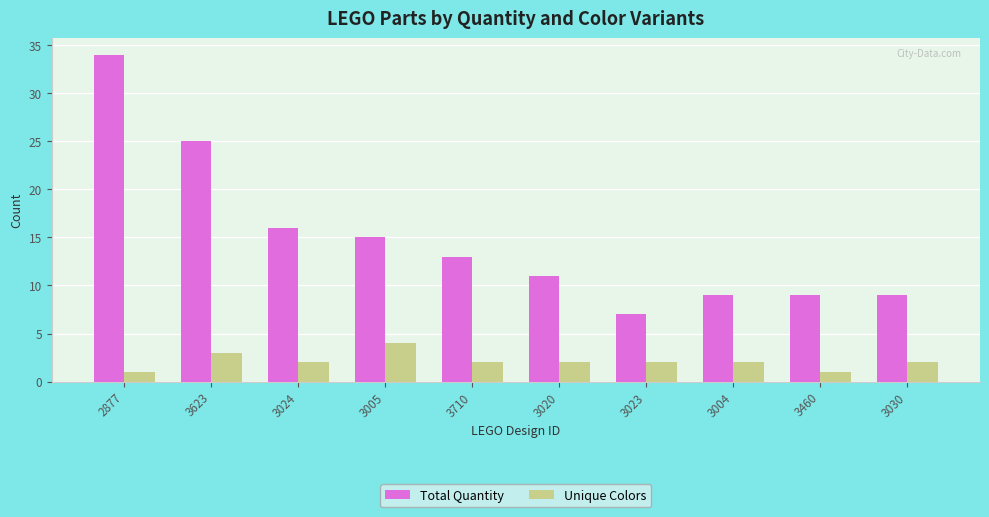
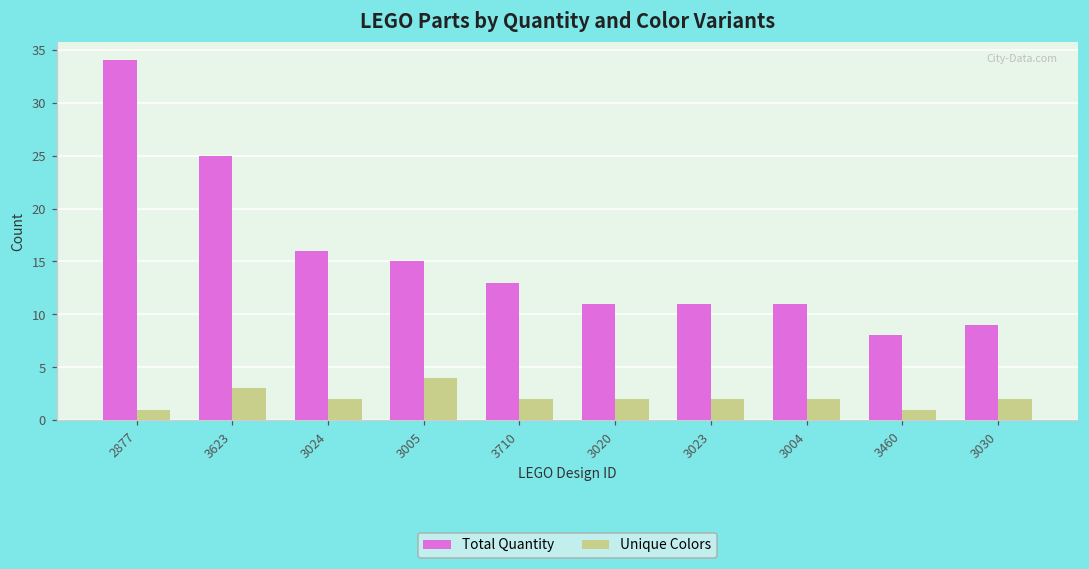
  {
    "Total Quantity": {
      "2877": 34,
      "3623": 25,
      "3024": 16,
      "3005": 15,
      "3710": 13,
      "3020": 11,
-     "3023": 7,
-     "3004": 9,
-     "3460": 9,
+     "3023": 11,
+     "3004": 11,
+     "3460": 8,
      "3030": 9
    },
    "Unique Colors": {
      "2877": 1,
      "3623": 3,
      "3024": 2,
      "3005": 4,
      "3710": 2,
      "3020": 2,
      "3023": 2,
      "3004": 2,
      "3460": 1,
      "3030": 2
    }
  }
